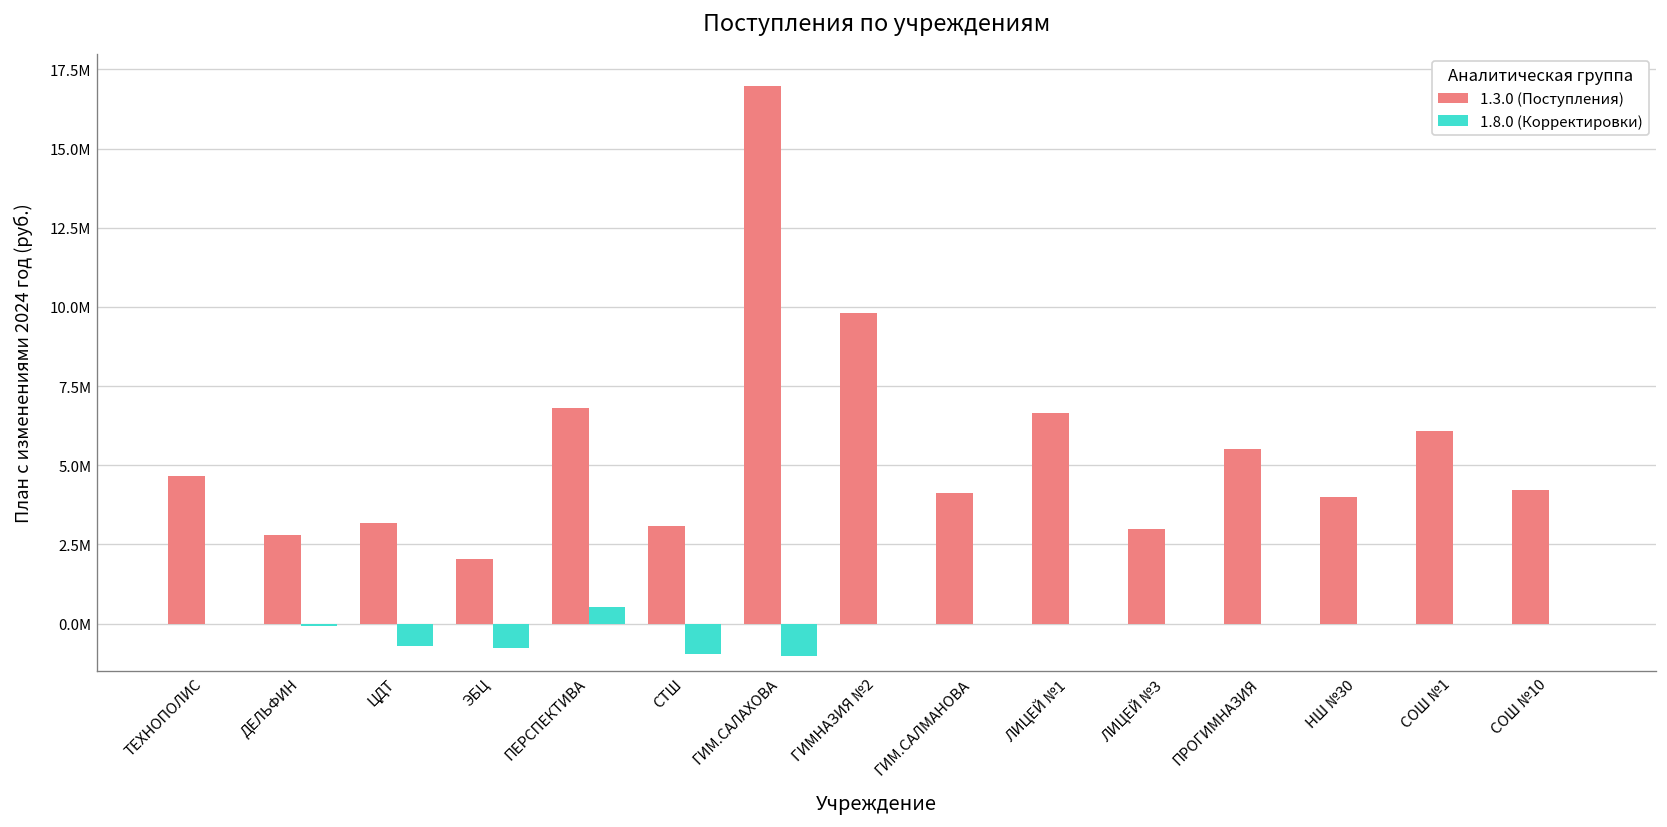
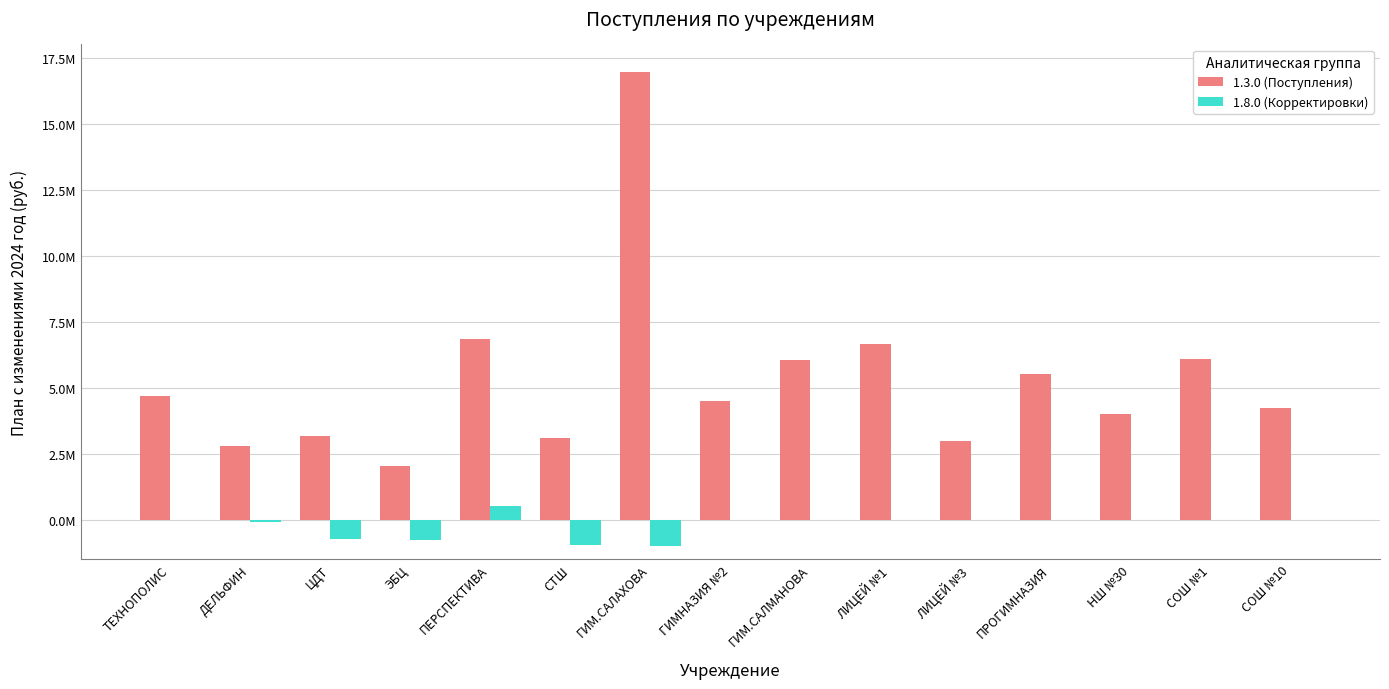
  {
    "1.3.0 (Поступления)": {
      "ТЕХНОПОЛИС": 4700000,
      "ДЕЛЬФИН": 2800000,
      "ЦДТ": 3200000,
      "ЭБЦ": 2000000,
      "ПЕРСПЕКТИВА": 6800000,
      "СТШ": 3100000,
      "ГИМ.САЛАХОВА": 17000000,
-     "ГИМНАЗИЯ №2": 9800000,
-     "ГИМ.САЛМАНОВА": 4100000,
+     "ГИМНАЗИЯ №2": 4500000,
+     "ГИМ.САЛМАНОВА": 6000000,
      "ЛИЦЕЙ №1": 6600000,
      "ЛИЦЕЙ №3": 3000000,
      "ПРОГИМНАЗИЯ": 5500000,
      "НШ №30": 4000000,
      "СОШ №1": 6100000,
      "СОШ №10": 4200000
    },
    "1.8.0 (Корректировки)": {
      "ТЕХНОПОЛИС": 0,
      "ЦДТ": -700000,
      "ЭБЦ": -800000,
      "ПЕРСПЕКТИВА": 500000,
      "СТШ": -1000000,
      "ГИМ.САЛАХОВА": -1000000,
      "ГИМНАЗИЯ №2": 0,
      "ГИМ.САЛМАНОВА": 0,
      "ЛИЦЕЙ №1": 0,
      "ЛИЦЕЙ №3": 0,
      "ПРОГИМНАЗИЯ": 0,
      "НШ №30": 0,
      "СОШ №1": 0,
      "СОШ №10": 0
    }
  }
